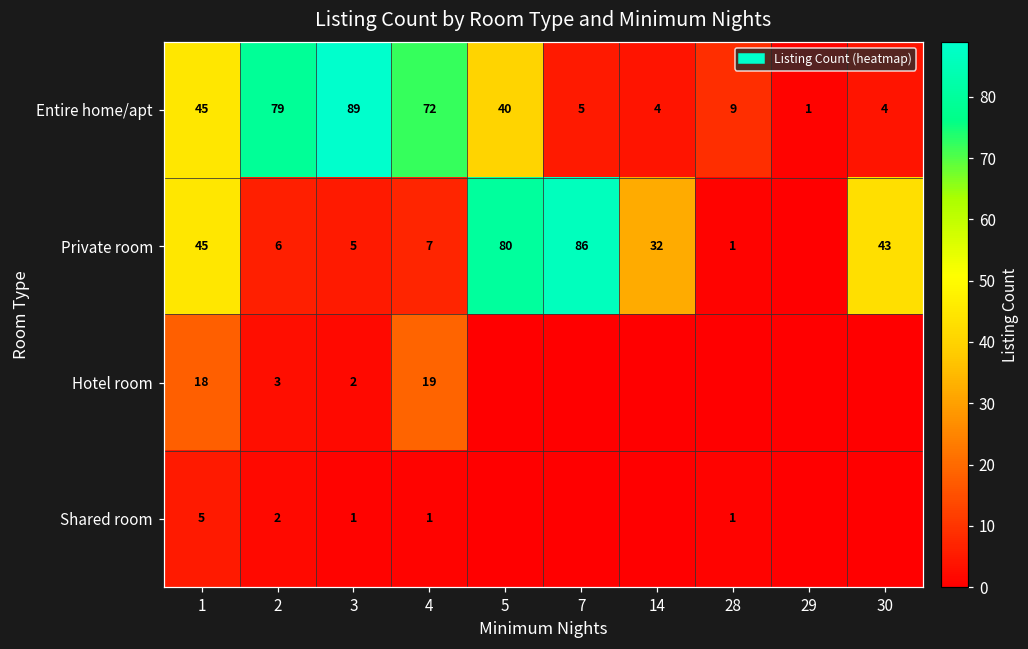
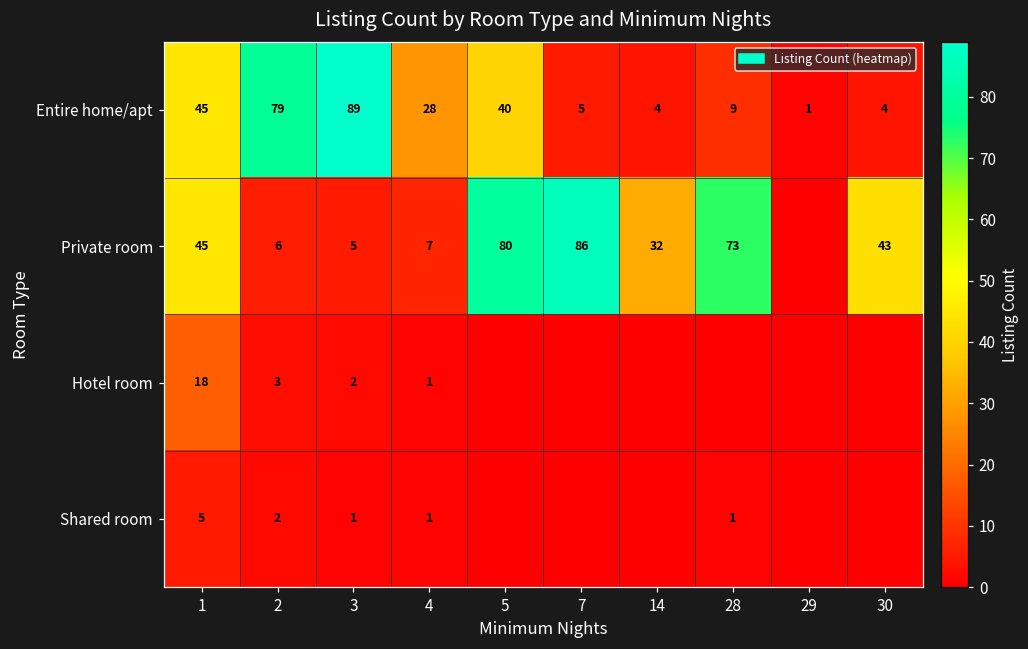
  {
    "Entire home/apt": {
      "1": 45,
      "2": 79,
      "3": 89,
-     "4": 72,
+     "4": 28,
      "5": 40,
      "7": 5,
      "14": 4,
      "28": 9,
      "29": 1,
      "30": 4
    },
    "Private room": {
      "1": 45,
      "2": 6,
      "3": 5,
      "4": 7,
      "5": 80,
      "7": 86,
      "14": 32,
-     "28": 1,
+     "28": 73,
      "30": 43
    },
    "Hotel room": {
      "1": 18,
      "2": 3,
      "3": 2,
-     "4": 19
+     "4": 1
    },
    "Shared room": {
      "1": 5,
      "2": 2,
      "3": 1,
      "4": 1,
      "28": 1
    }
  }
